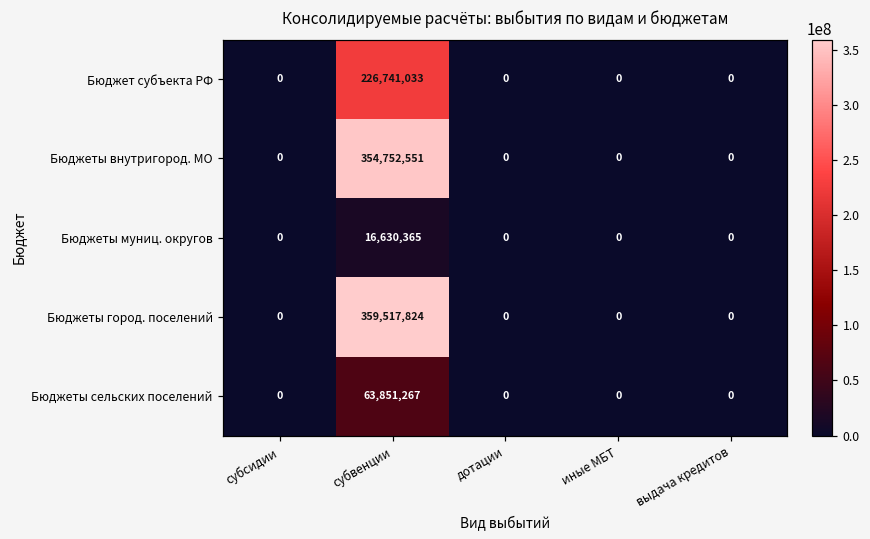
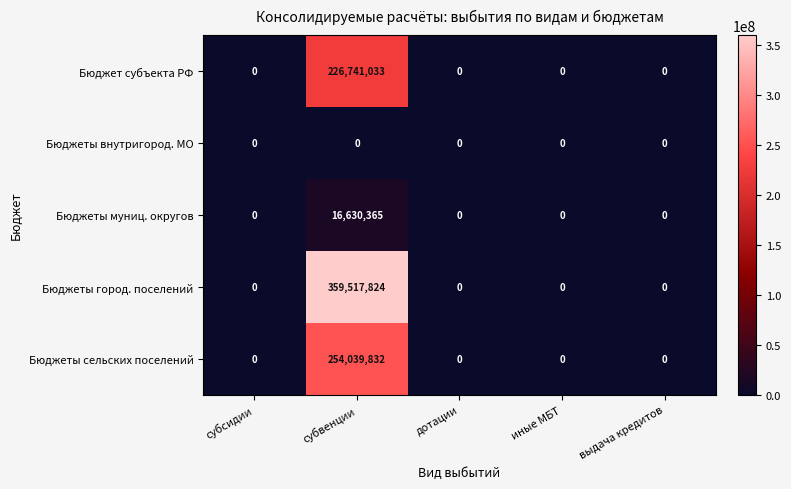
  {
    "Бюджет субъекта РФ": {
      "субсидии": "0",
      "субвенции": "226,741,033",
      "дотации": "0",
      "иные МБТ": "0",
      "выдача кредитов": "0"
    },
    "Бюджеты внутригород. МО": {
      "субсидии": "0",
-     "субвенции": "354,752,551",
+     "субвенции": "0",
      "дотации": "0",
      "иные МБТ": "0",
      "выдача кредитов": "0"
    },
    "Бюджеты муниц. округов": {
      "субсидии": "0",
      "субвенции": "16,630,365",
      "дотации": "0",
      "иные МБТ": "0",
      "выдача кредитов": "0"
    },
    "Бюджеты город. поселений": {
      "субсидии": "0",
      "субвенции": "359,517,824",
      "дотации": "0",
      "иные МБТ": "0",
      "выдача кредитов": "0"
    },
    "Бюджеты сельских поселений": {
      "субсидии": "0",
-     "субвенции": "63,851,267",
+     "субвенции": "254,039,832",
      "дотации": "0",
      "иные МБТ": "0",
      "выдача кредитов": "0"
    }
  }
